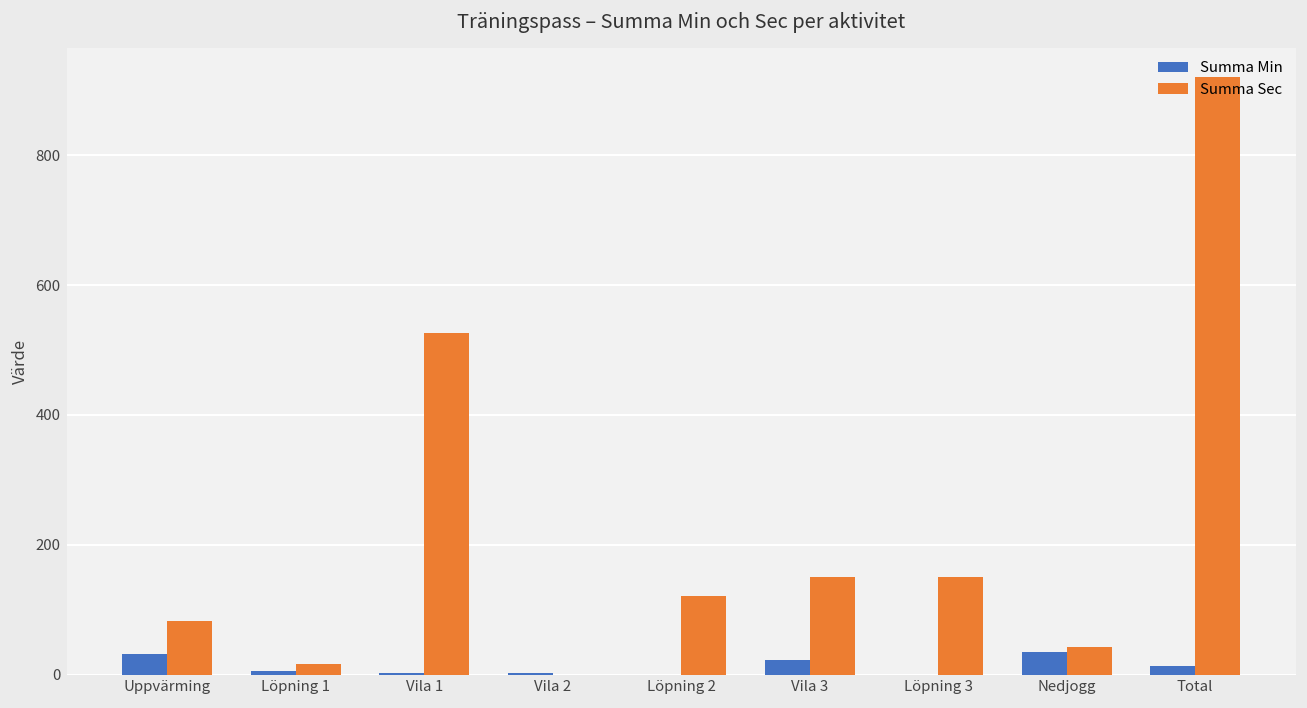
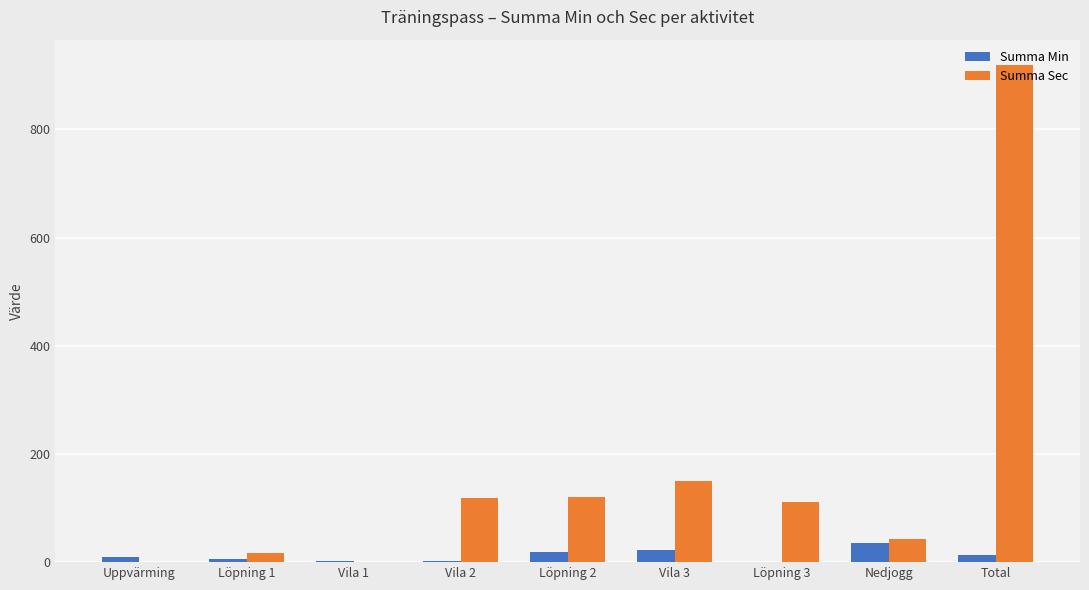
  {
    "Summa Min": {
-     "Uppvärming": 30,
+     "Uppvärming": 10,
      "Löpning 1": 10,
-     "Löpning 2": 0,
+     "Löpning 2": 20,
      "Vila 3": 20,
      "Löpning 3": 0,
      "Nedjogg": 40,
      "Total": 10
    },
    "Summa Sec": {
-     "Uppvärming": 80,
+     "Uppvärming": 0,
      "Löpning 1": 20,
-     "Vila 1": 530,
-     "Vila 2": 0,
+     "Vila 1": 0,
+     "Vila 2": 120,
      "Löpning 2": 120,
      "Vila 3": 150,
-     "Löpning 3": 150,
+     "Löpning 3": 110,
      "Nedjogg": 40,
      "Total": 920
    }
  }
